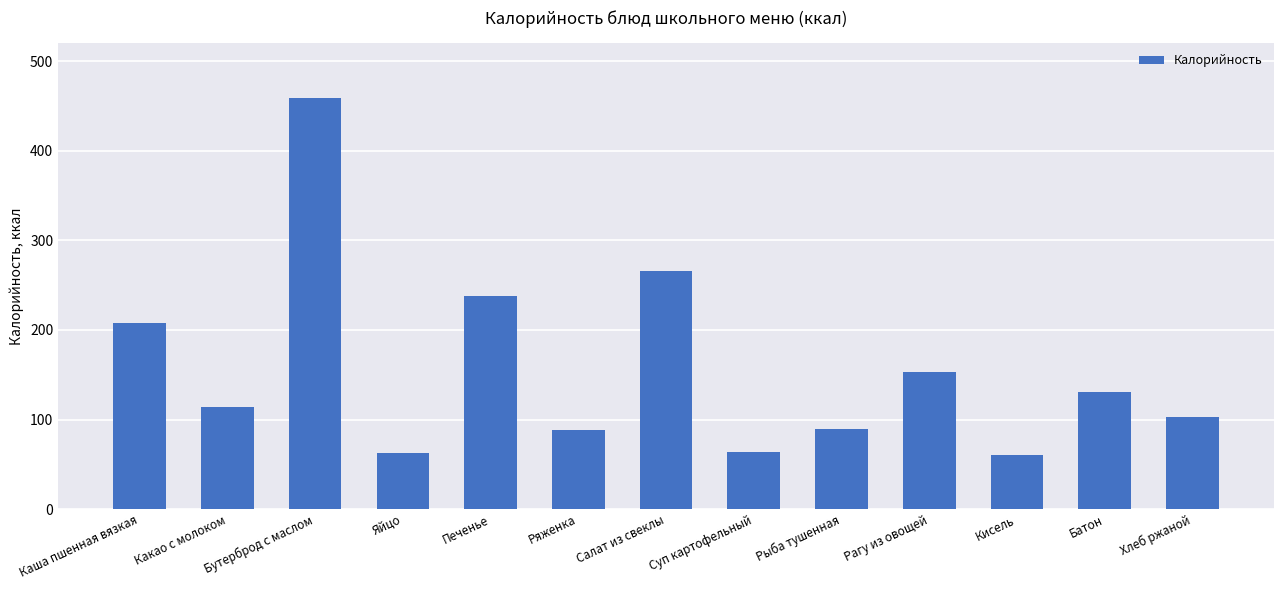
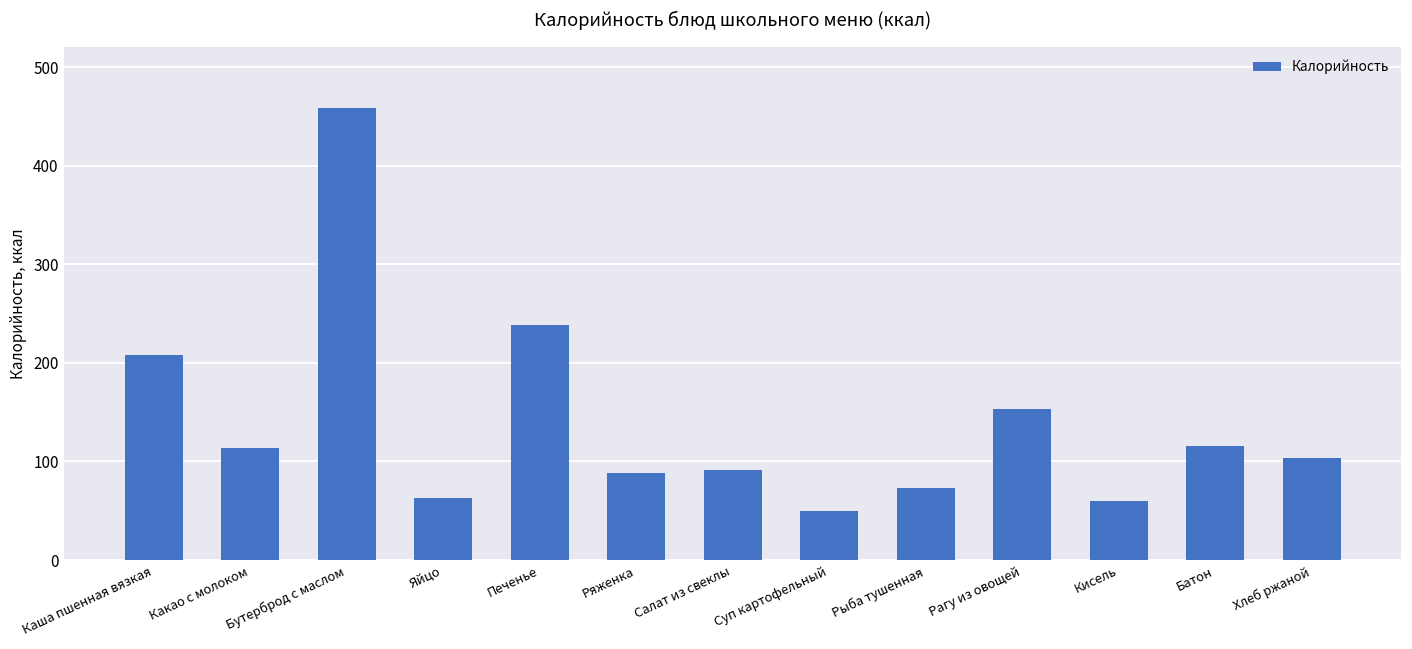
  {
    "Каша пшенная вязкая": 210,
    "Какао с молоком": 110,
    "Бутерброд с маслом": 460,
    "Яйцо": 60,
    "Печенье": 240,
    "Ряженка": 90,
-   "Салат из свеклы": 270,
-   "Суп картофельный": 60,
-   "Рыба тушенная": 90,
+   "Салат из свеклы": 90,
+   "Суп картофельный": 50,
+   "Рыба тушенная": 70,
    "Рагу из овощей": 150,
    "Кисель": 60,
-   "Батон": 130,
+   "Батон": 120,
    "Хлеб ржаной": 100
  }
